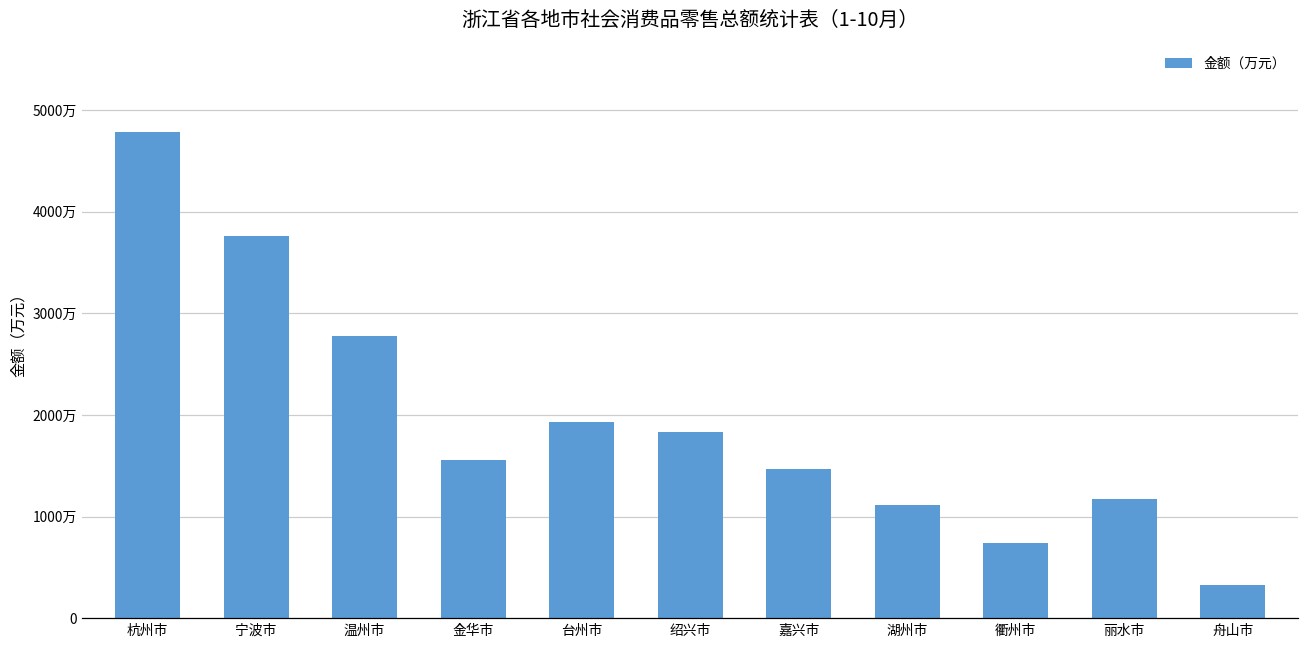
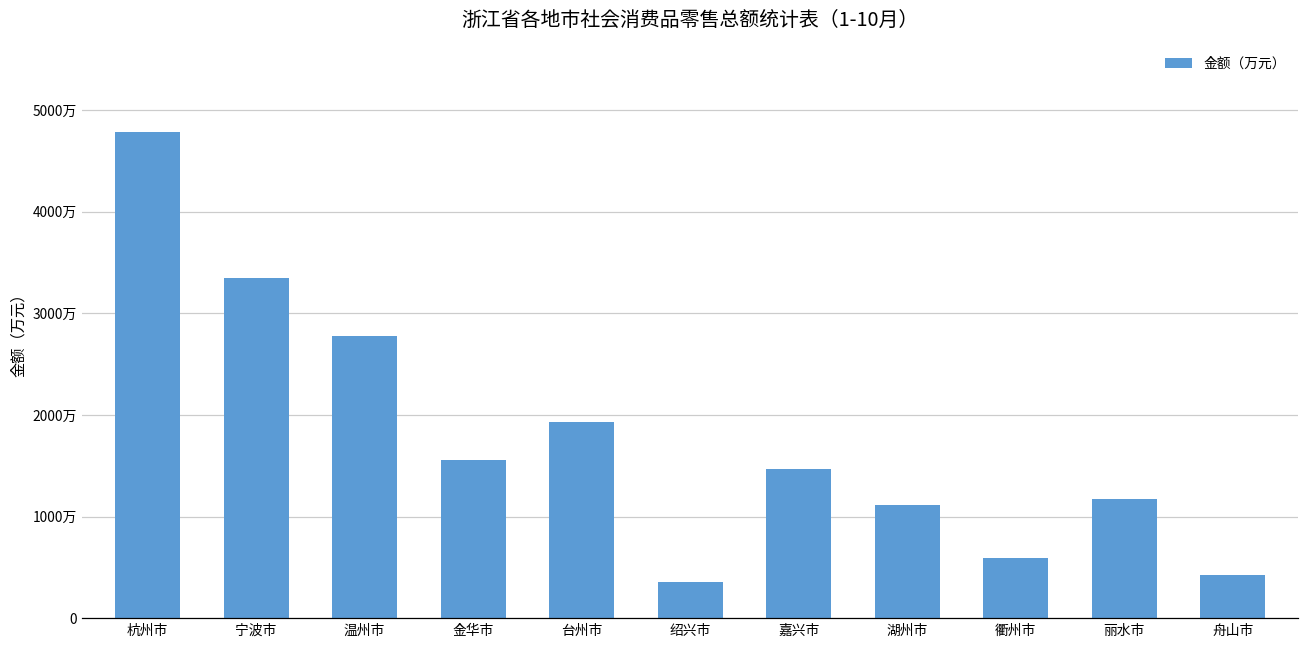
  {
    "杭州市": "4800万",
-   "宁波市": "3800万",
+   "宁波市": "3300万",
    "温州市": "2800万",
    "金华市": "1600万",
    "台州市": "1900万",
-   "绍兴市": "1800万",
+   "绍兴市": "400万",
    "嘉兴市": "1500万",
    "湖州市": "1100万",
-   "衢州市": "700万",
+   "衢州市": "600万",
    "丽水市": "1200万",
-   "舟山市": "300万"
+   "舟山市": "400万"
  }
